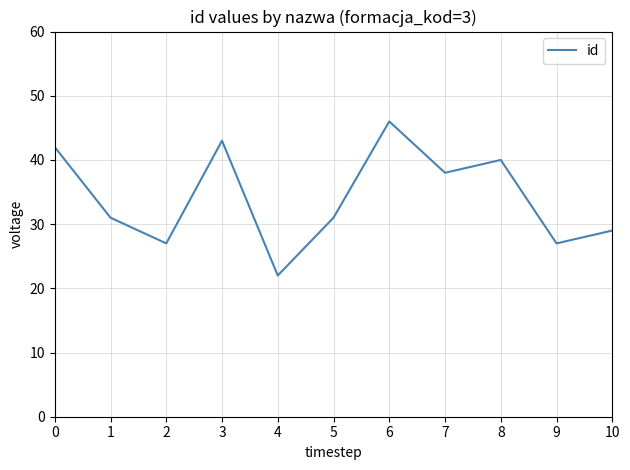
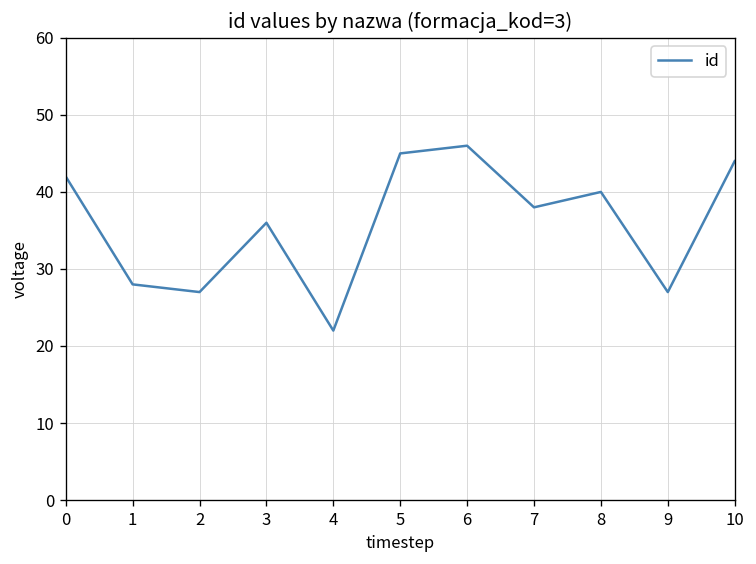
  {
    "0": 42,
-   "1": 31,
+   "1": 28,
    "2": 27,
-   "3": 43,
+   "3": 36,
    "4": 22,
-   "5": 31,
+   "5": 45,
    "6": 46,
    "7": 38,
    "8": 40,
    "9": 27,
-   "10": 29
+   "10": 44
  }
